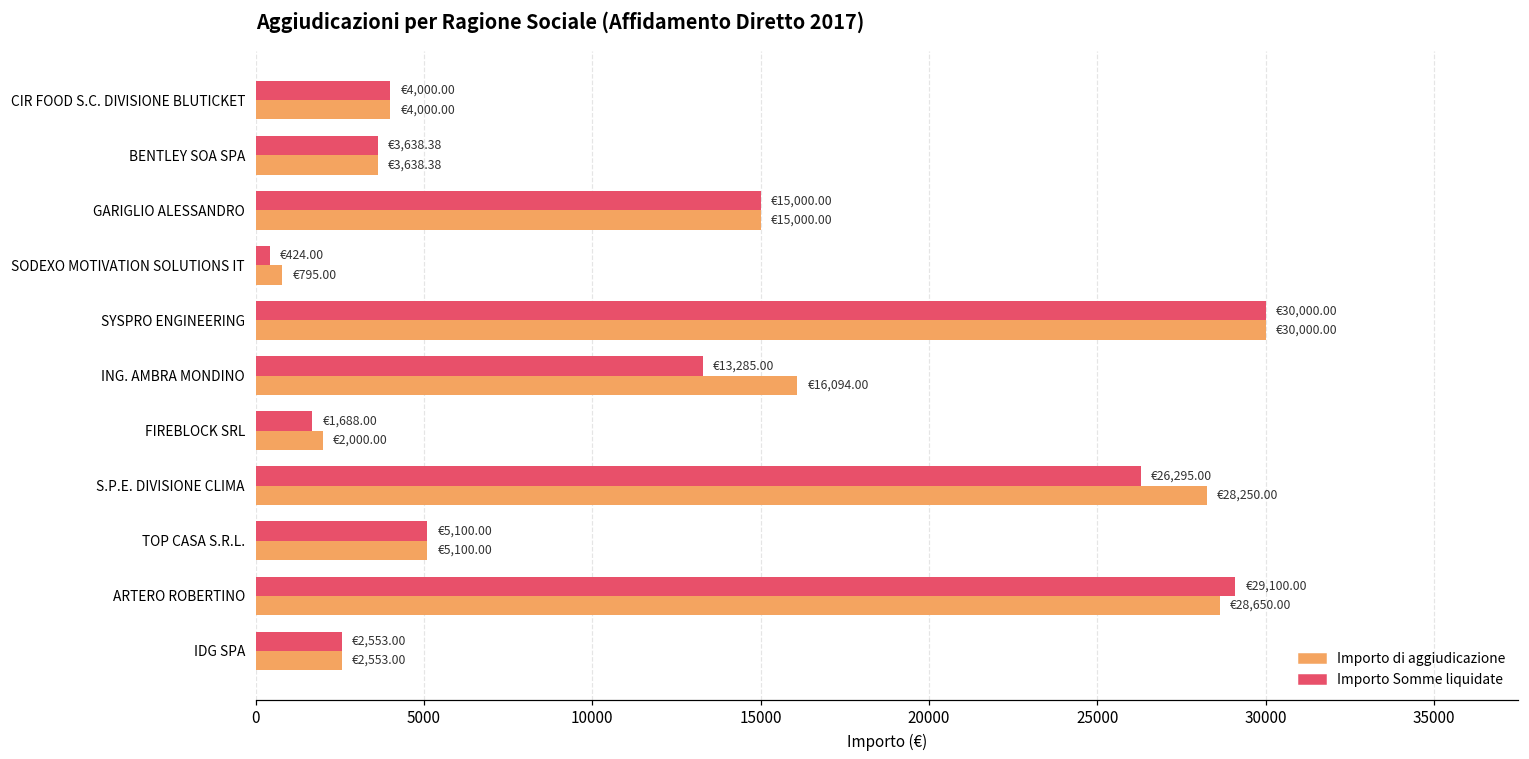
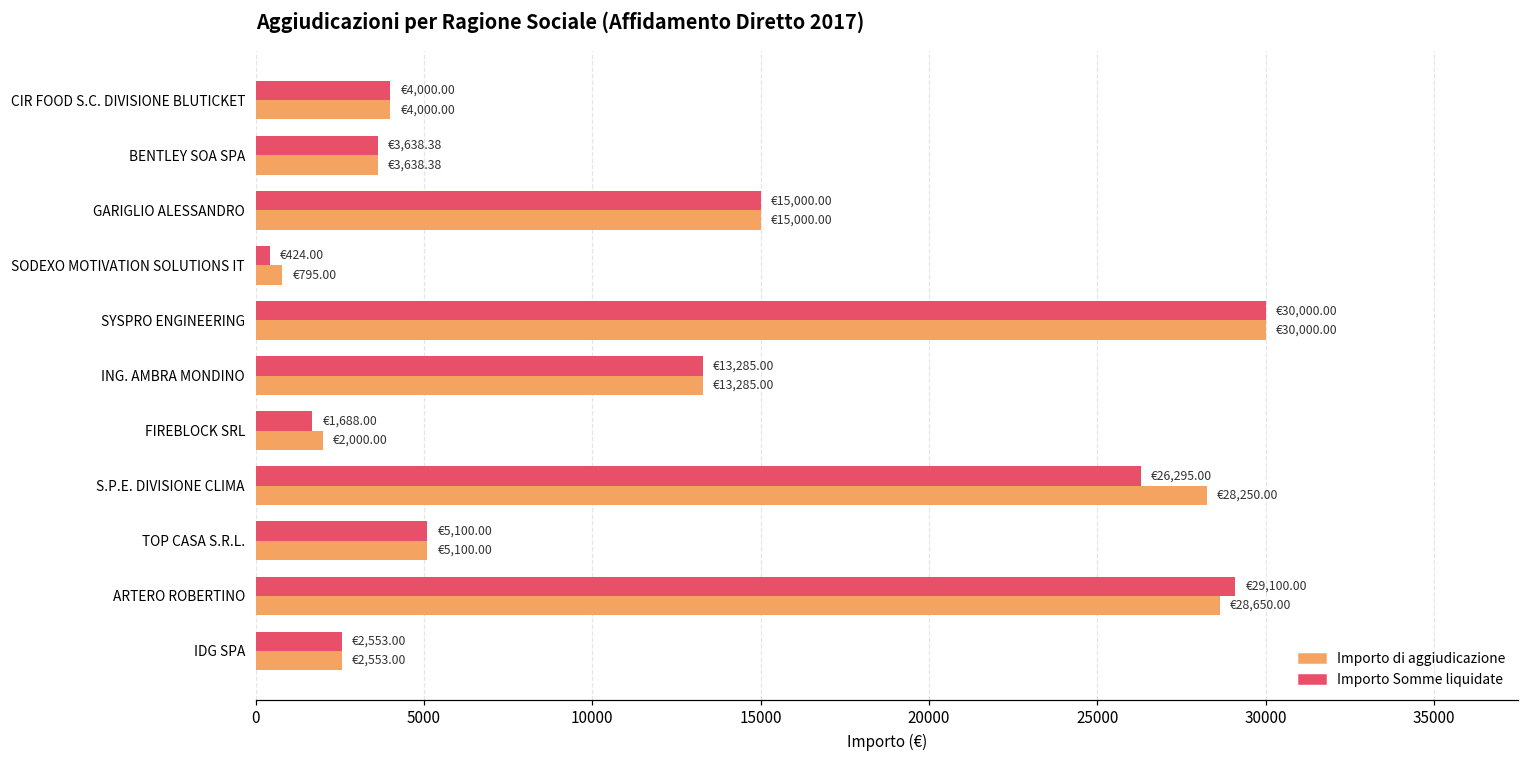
  {
    "Importo di aggiudicazione": {
      "CIR FOOD S.C. DIVISIONE BLUTICKET": "€4,000.00",
      "BENTLEY SOA SPA": "€3,638.38",
      "GARIGLIO ALESSANDRO": "€15,000.00",
      "SODEXO MOTIVATION SOLUTIONS IT": "€795.00",
      "SYSPRO ENGINEERING": "€30,000.00",
-     "ING. AMBRA MONDINO": "€16,094.00",
+     "ING. AMBRA MONDINO": "€13,285.00",
      "FIREBLOCK SRL": "€2,000.00",
      "S.P.E. DIVISIONE CLIMA": "€28,250.00",
      "TOP CASA S.R.L.": "€5,100.00",
      "ARTERO ROBERTINO": "€28,650.00",
      "IDG SPA": "€2,553.00"
    },
    "Importo Somme liquidate": {
      "CIR FOOD S.C. DIVISIONE BLUTICKET": "€4,000.00",
      "BENTLEY SOA SPA": "€3,638.38",
      "GARIGLIO ALESSANDRO": "€15,000.00",
      "SODEXO MOTIVATION SOLUTIONS IT": "€424.00",
      "SYSPRO ENGINEERING": "€30,000.00",
      "ING. AMBRA MONDINO": "€13,285.00",
      "FIREBLOCK SRL": "€1,688.00",
      "S.P.E. DIVISIONE CLIMA": "€26,295.00",
      "TOP CASA S.R.L.": "€5,100.00",
      "ARTERO ROBERTINO": "€29,100.00",
      "IDG SPA": "€2,553.00"
    }
  }
